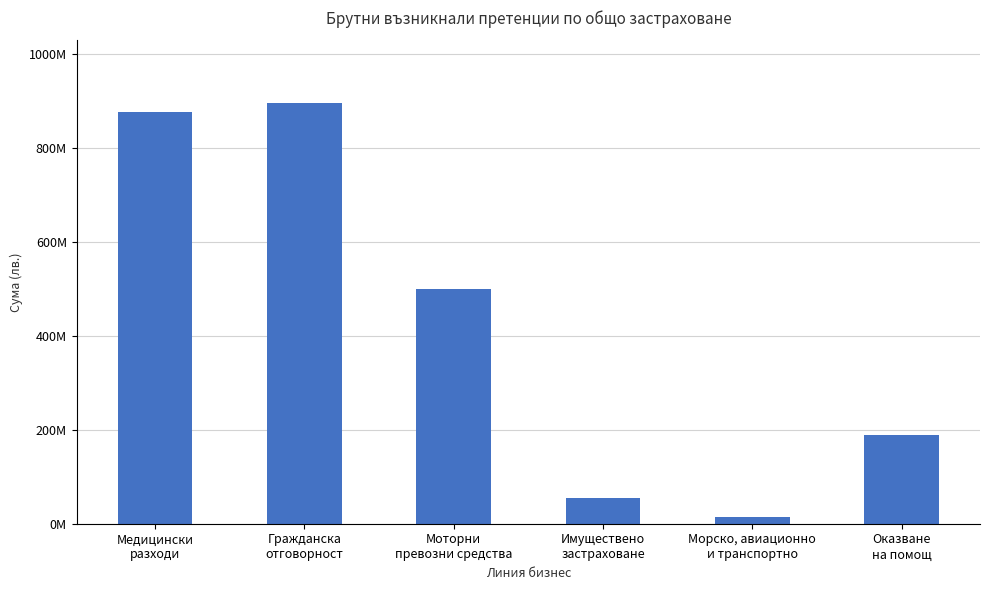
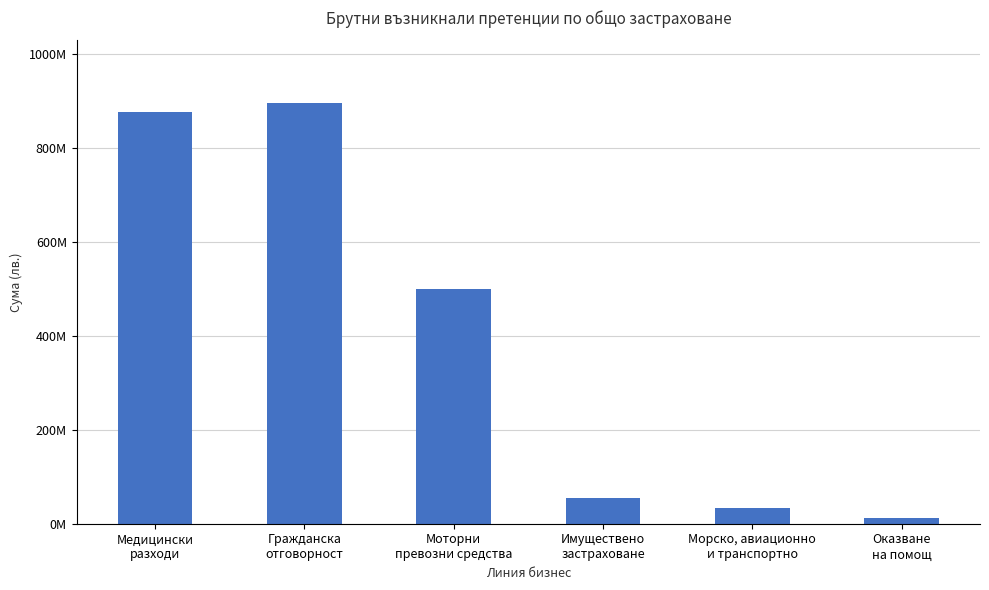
  {
    "Медицински разходи": 880000000,
    "Гражданска отговорност": 890000000,
    "Моторни превозни средства": 500000000,
    "Имуществено застраховане": 50000000,
-   "Морско, авиационно и транспортно": 10000000,
-   "Оказване на помощ": 190000000
+   "Морско, авиационно и транспортно": 30000000,
+   "Оказване на помощ": 10000000
  }
